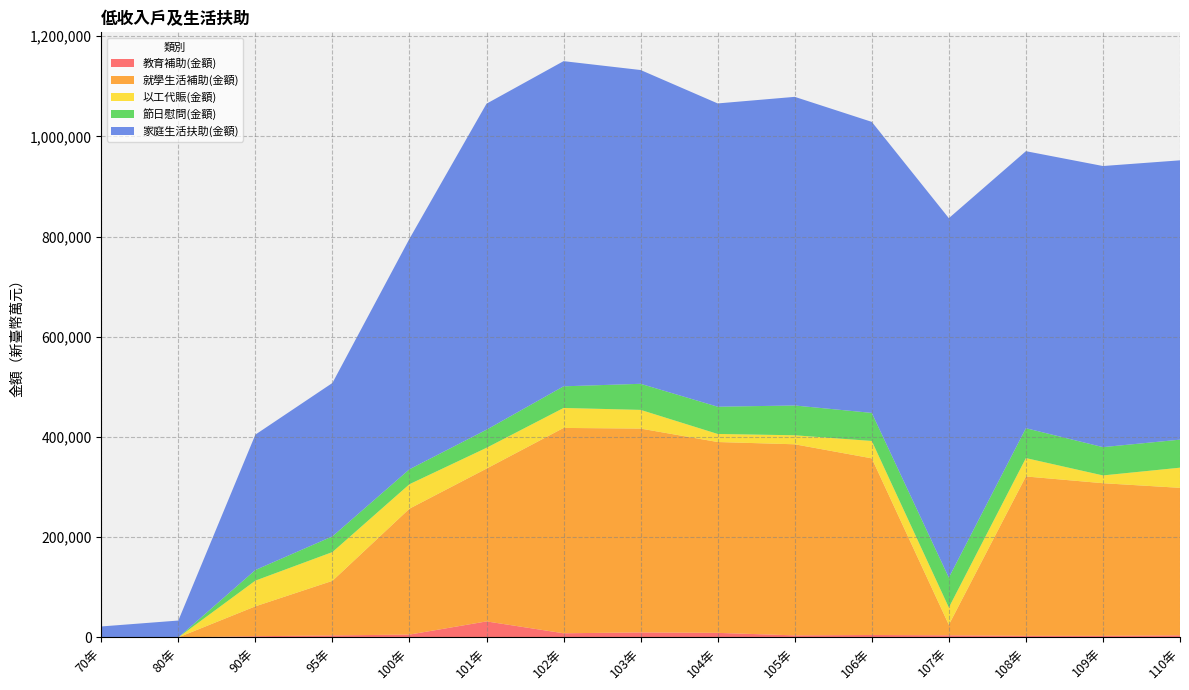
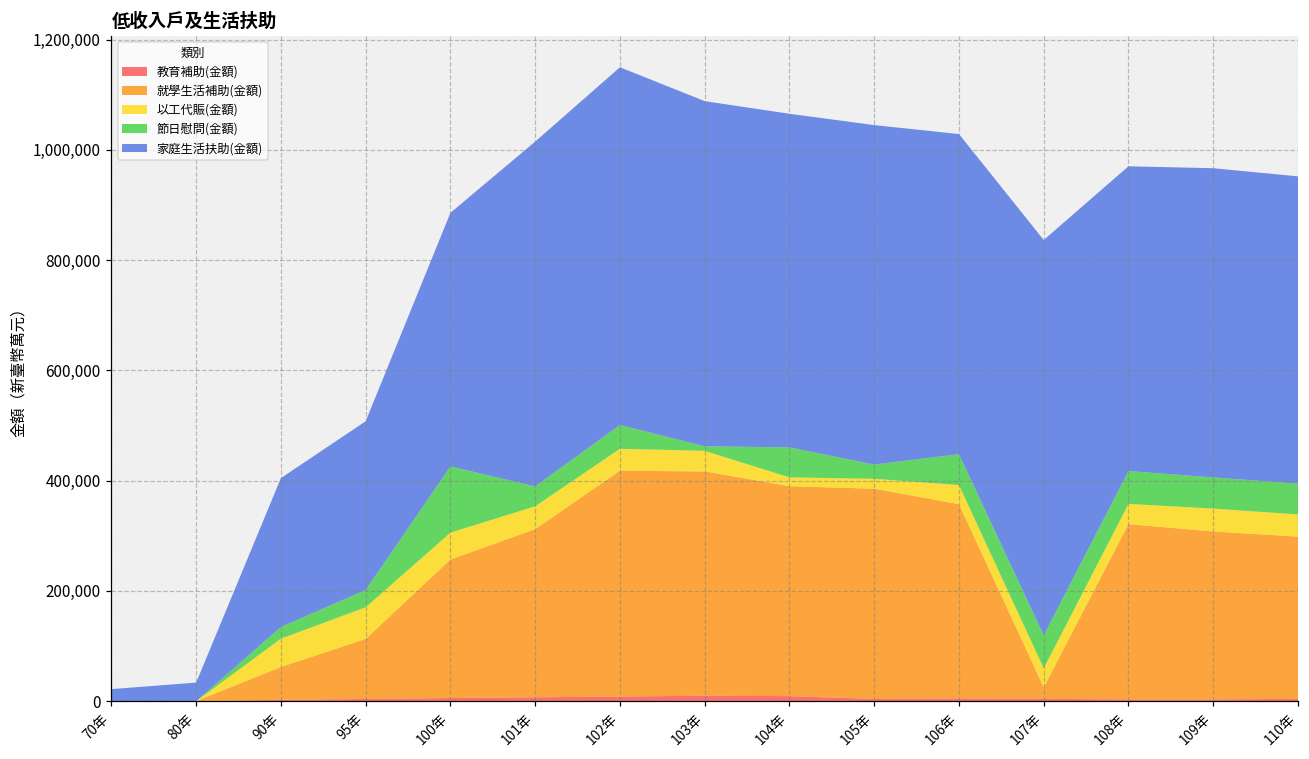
  {
    "教育補助(金額)": {
      "100年": "10,000",
-     "101年": "30,000",
+     "101年": "10,000",
      "102年": "10,000",
      "103年": "10,000",
      "104年": "10,000"
    },
    "就學生活補助(金額)": {
      "90年": "60,000",
      "95年": "110,000",
      "100年": "250,000",
      "101年": "300,000",
      "102年": "410,000",
      "103年": "410,000",
      "104年": "380,000",
      "105年": "380,000",
      "106年": "350,000",
      "107年": "20,000",
      "108年": "320,000",
      "109年": "300,000",
      "110年": "290,000"
    },
    "以工代賑(金額)": {
      "90年": "50,000",
      "95年": "60,000",
      "100年": "50,000",
      "101年": "40,000",
      "102年": "40,000",
      "103年": "40,000",
      "104年": "20,000",
      "105年": "20,000",
      "106年": "30,000",
      "107年": "30,000",
      "108年": "40,000",
-     "109年": "20,000",
+     "109年": "40,000",
      "110年": "40,000"
    },
    "節日慰問(金額)": {
      "90年": "20,000",
      "95年": "30,000",
-     "100年": "30,000",
+     "100年": "120,000",
      "101年": "40,000",
      "102年": "40,000",
-     "103年": "50,000",
+     "103年": "10,000",
      "104年": "50,000",
-     "105年": "60,000",
+     "105年": "30,000",
      "106年": "60,000",
      "107年": "60,000",
      "108年": "60,000",
      "109年": "60,000",
      "110年": "60,000"
    },
    "家庭生活扶助(金額)": {
      "70年": "20,000",
      "80年": "30,000",
      "90年": "270,000",
      "95年": "310,000",
      "100年": "460,000",
-     "101年": "650,000",
+     "101年": "630,000",
      "102年": "650,000",
      "103年": "630,000",
      "104年": "610,000",
      "105年": "620,000",
      "106年": "580,000",
      "107年": "720,000",
      "108年": "550,000",
      "109年": "560,000",
      "110年": "560,000"
    }
  }
